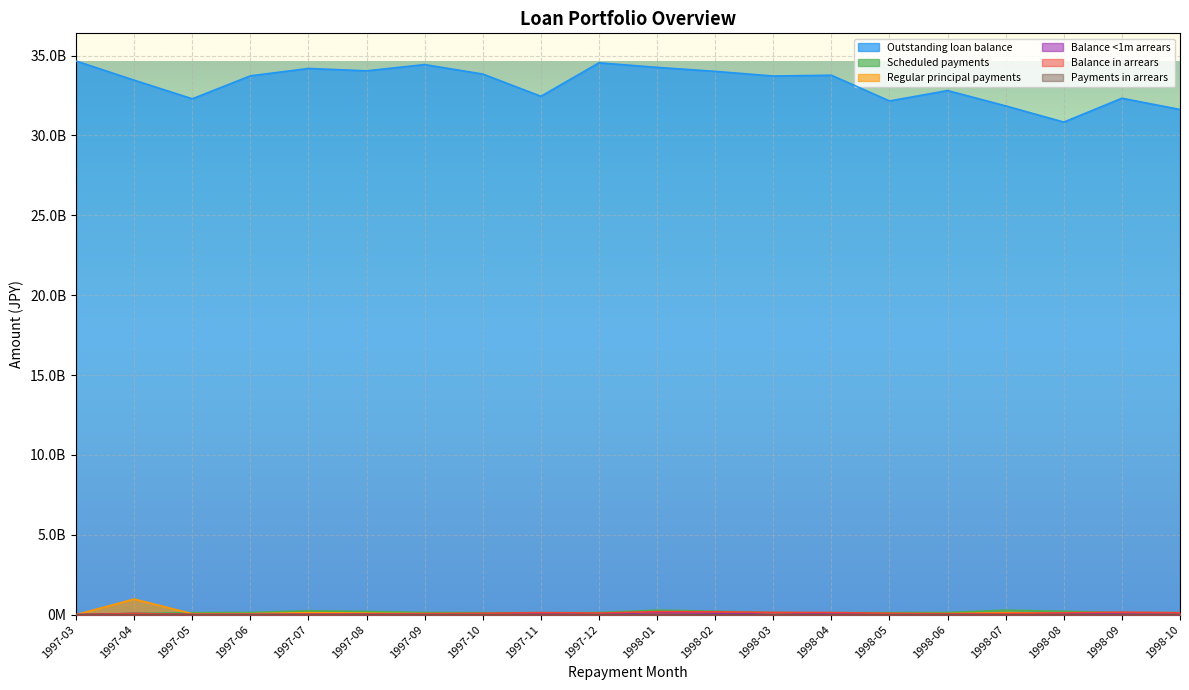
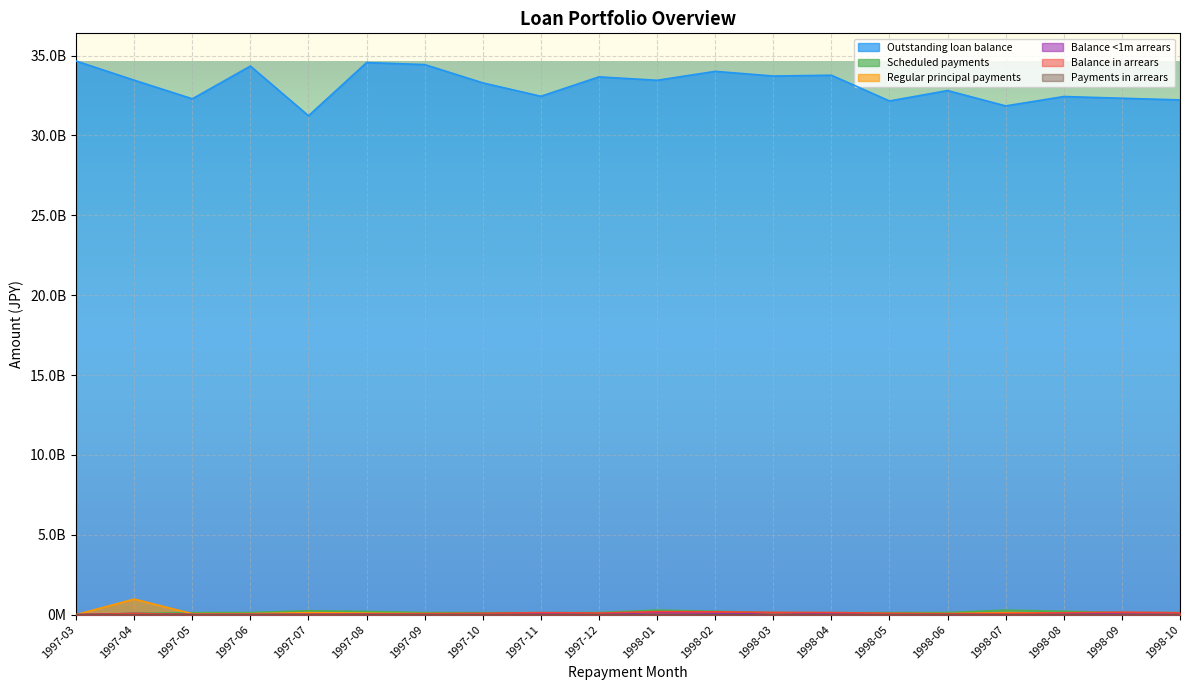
  {
    "Outstanding loan balance": {
      "1997-03": 34700000000,
      "1997-04": 33500000000,
      "1997-05": 32300000000,
-     "1997-06": 33700000000,
-     "1997-07": 34200000000,
-     "1997-08": 34000000000,
+     "1997-06": 34300000000,
+     "1997-07": 31200000000,
+     "1997-08": 34600000000,
      "1997-09": 34400000000,
-     "1997-10": 33800000000,
+     "1997-10": 33300000000,
      "1997-11": 32400000000,
-     "1997-12": 34500000000,
-     "1998-01": 34300000000,
+     "1997-12": 33700000000,
+     "1998-01": 33500000000,
      "1998-02": 34000000000,
      "1998-03": 33700000000,
      "1998-04": 33800000000,
      "1998-05": 32200000000,
      "1998-06": 32800000000,
      "1998-07": 31800000000,
-     "1998-08": 30800000000,
+     "1998-08": 32400000000,
      "1998-09": 32300000000,
-     "1998-10": 31600000000
+     "1998-10": 32200000000
    },
    "Regular principal payments": {
      "1997-04": 1000000000
    }
  }
